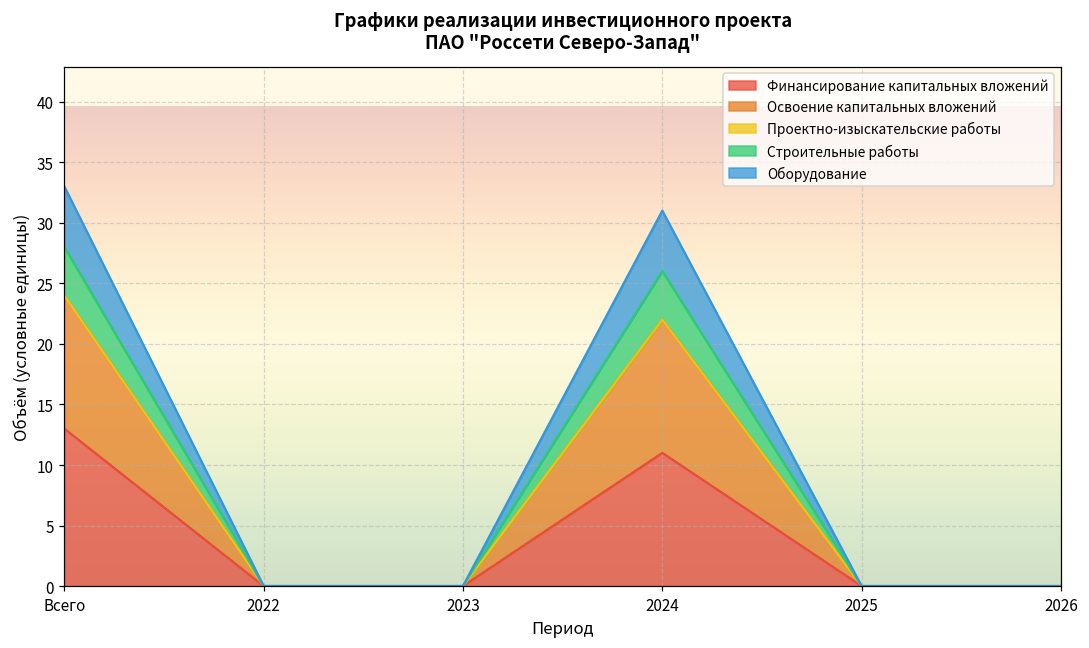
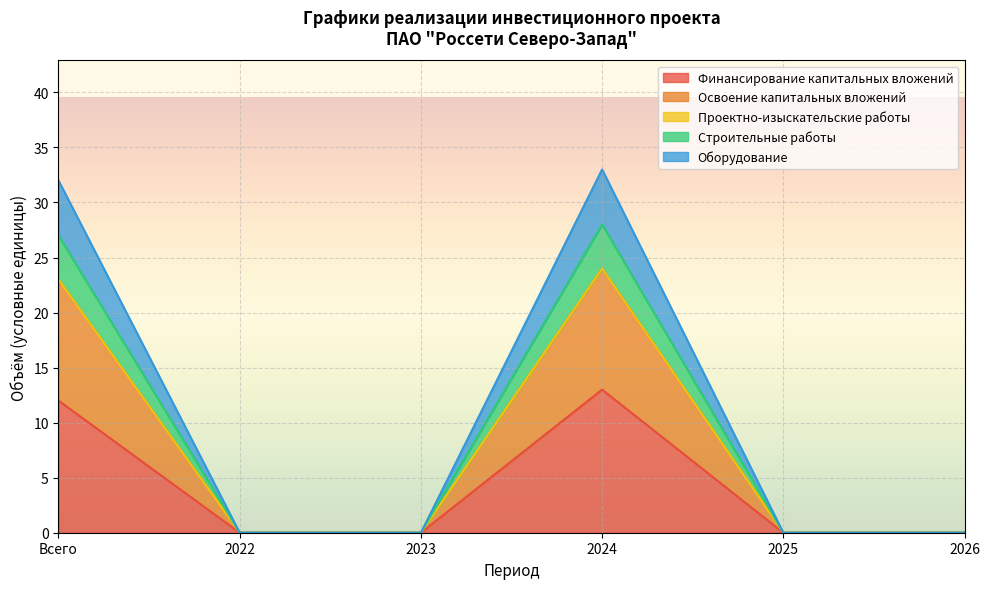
  {
    "Финансирование капитальных вложений": {
-     "Всего": 13,
-     "2024": 11
+     "Всего": 12,
+     "2024": 13
    },
    "Строительные работы": {
      "Всего": 4,
      "2024": 4
    },
    "Оборудование": {
      "Всего": 5,
      "2024": 5
    }
  }
